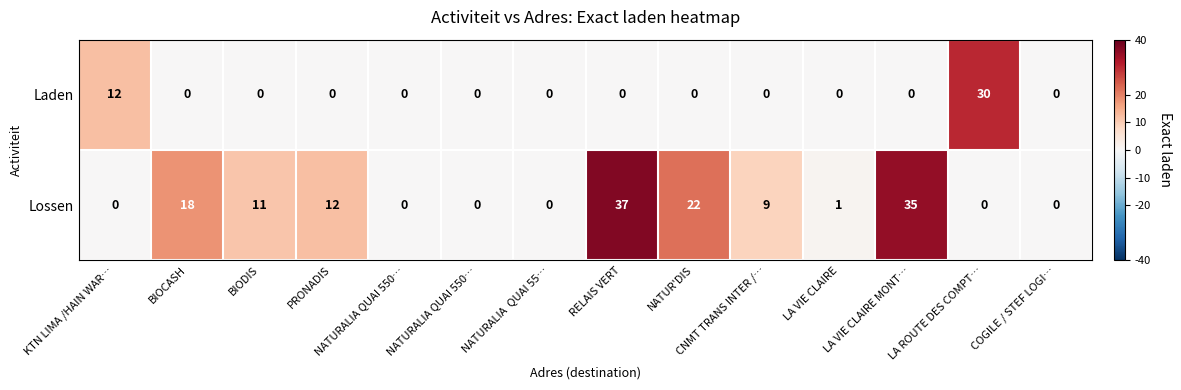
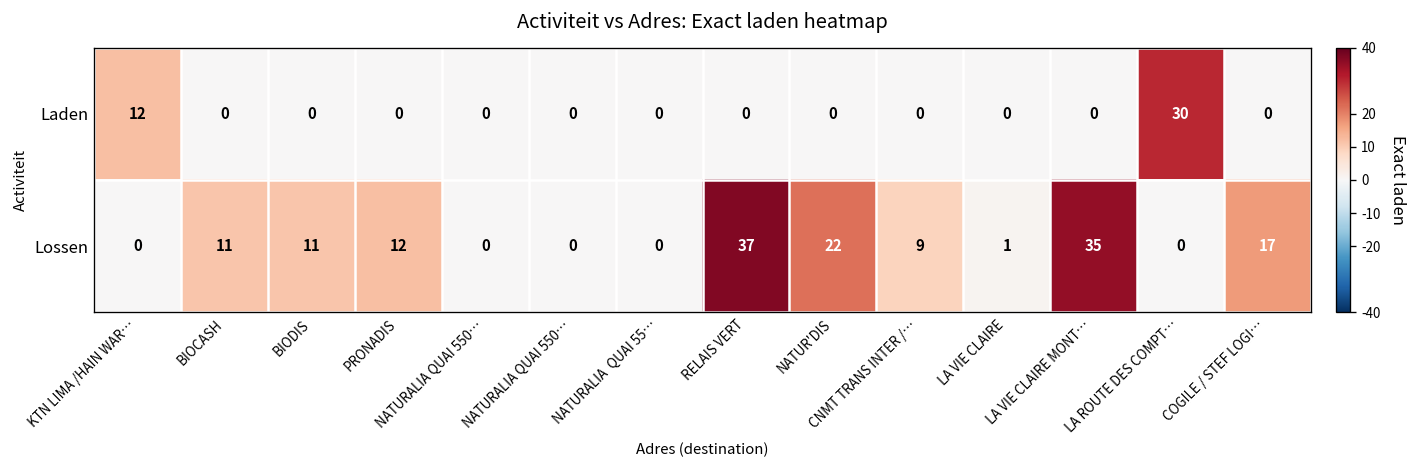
  {
    "Laden": {
      "KTN LIMA /HAIN WAR…": 12,
      "BIOCASH": 0,
      "BIODIS": 0,
      "PRONADIS": 0,
      "NATURALIA QUAI 55…": 0,
      "RELAIS VERT": 0,
      "NATUR'DIS": 0,
      "CNMT TRANS INTER /…": 0,
      "LA VIE CLAIRE": 0,
      "LA VIE CLAIRE MONT…": 0,
      "LA ROUTE DES COMPT…": 30,
      "COGILE / STEF LOGI…": 0
    },
    "Lossen": {
      "KTN LIMA /HAIN WAR…": 0,
-     "BIOCASH": 18,
+     "BIOCASH": 11,
      "BIODIS": 11,
      "PRONADIS": 12,
      "NATURALIA QUAI 55…": 0,
      "RELAIS VERT": 37,
      "NATUR'DIS": 22,
      "CNMT TRANS INTER /…": 9,
      "LA VIE CLAIRE": 1,
      "LA VIE CLAIRE MONT…": 35,
      "LA ROUTE DES COMPT…": 0,
-     "COGILE / STEF LOGI…": 0
+     "COGILE / STEF LOGI…": 17
    }
  }
